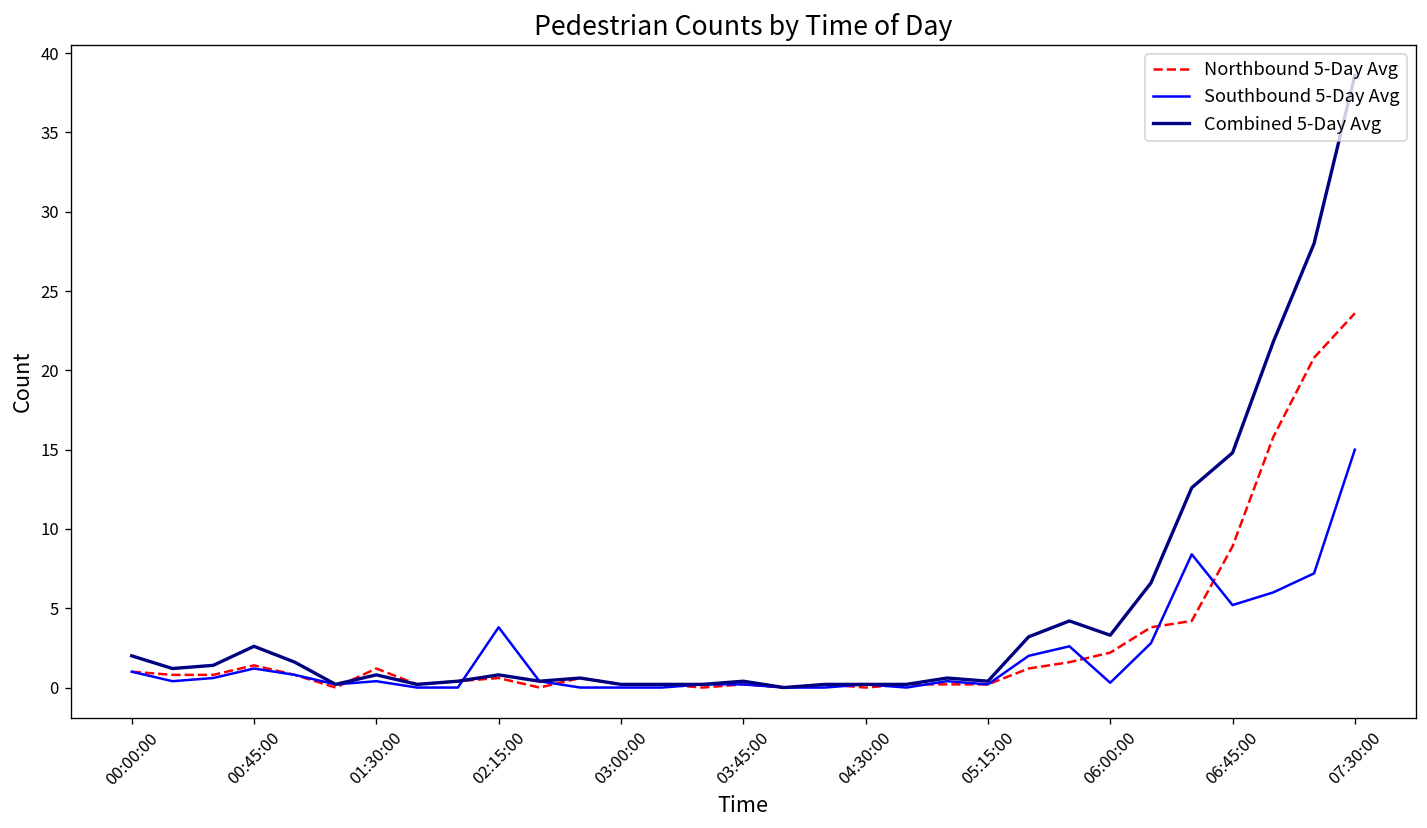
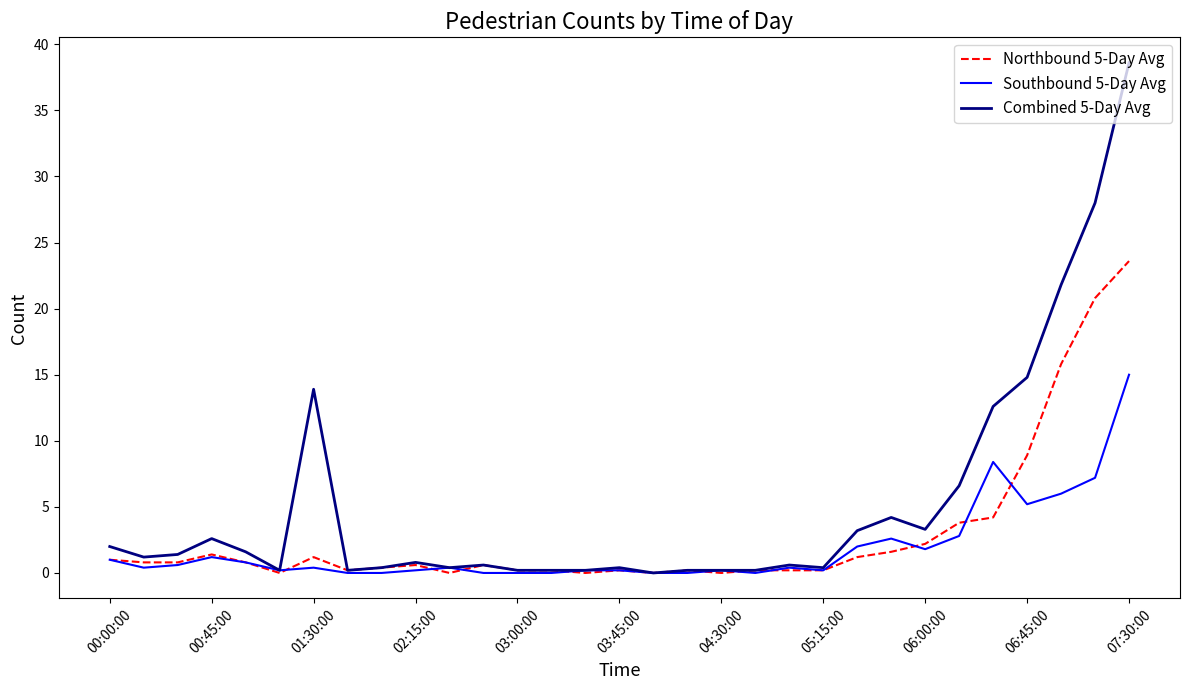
  {
    "Northbound 5-Day Avg": {
      "00:45:00": 1.4,
      "01:30:00": 1.2,
      "02:15:00": 0.6,
      "04:30:00": 0.0,
      "06:00:00": 2.2,
      "06:45:00": 8.9,
      "07:30:00": 23.6
    },
    "Southbound 5-Day Avg": {
      "00:45:00": 1.2,
      "01:30:00": 0.4,
-     "02:15:00": 3.8,
+     "02:15:00": 0.2,
      "03:00:00": 0.0,
-     "06:00:00": 0.3,
+     "06:00:00": 1.8,
      "06:45:00": 5.2,
      "07:30:00": 15.0
    },
    "Combined 5-Day Avg": {
      "00:00:00": 2.0,
      "00:45:00": 2.6,
-     "01:30:00": 0.8,
+     "01:30:00": 13.9,
      "02:15:00": 0.8,
      "03:45:00": 0.4,
      "05:15:00": 0.4,
      "06:00:00": 3.3,
      "06:45:00": 14.8
    }
  }
